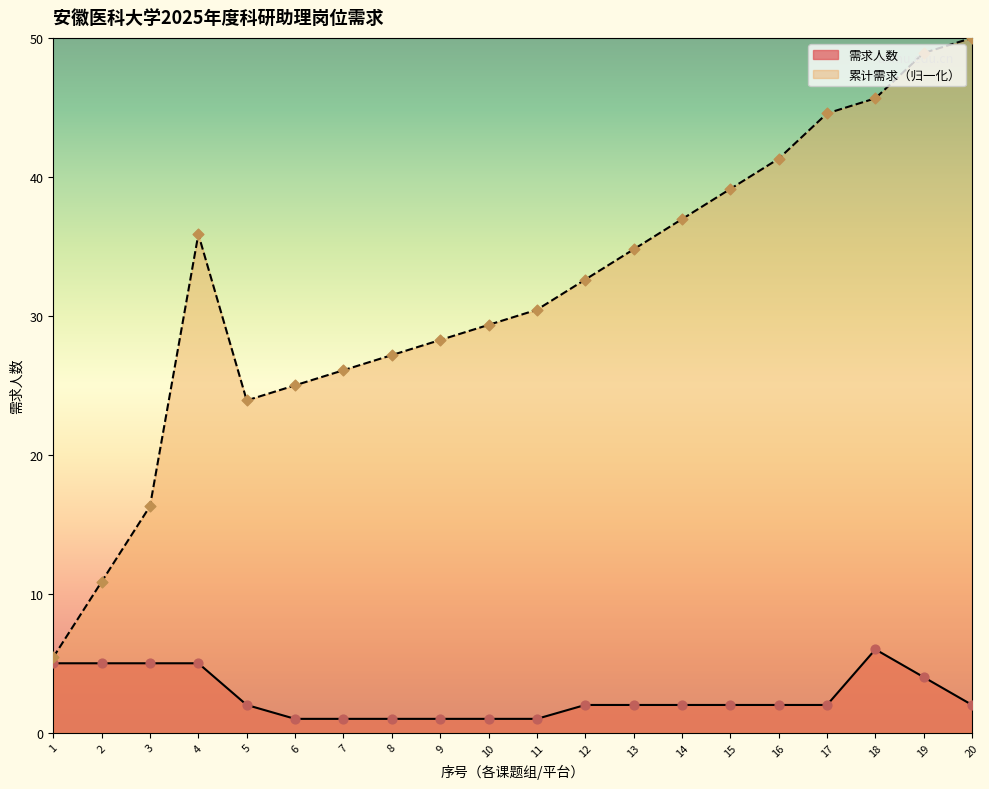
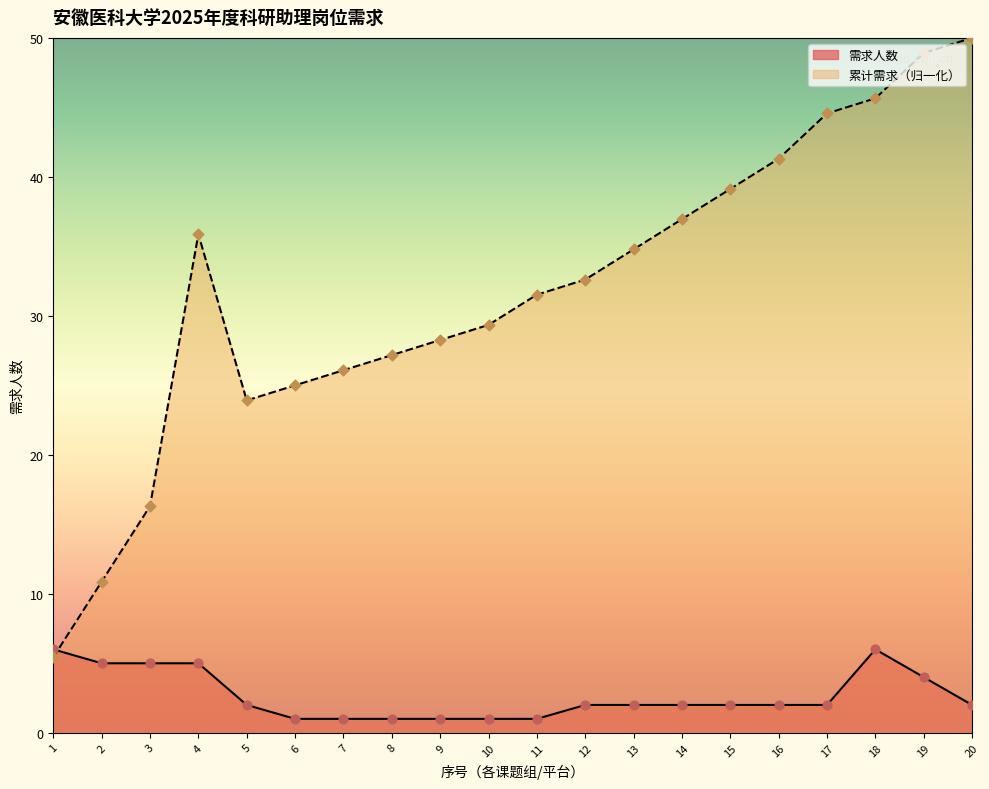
  {
    "需求人数": {
-     "1": 5,
+     "1": 6,
      "2": 5,
      "3": 5,
      "4": 5,
      "5": 2,
      "6": 1,
      "7": 1,
      "8": 1,
      "9": 1,
      "10": 1,
      "11": 1,
      "12": 2,
      "13": 2,
      "14": 2,
      "15": 2,
      "16": 2,
      "17": 2,
      "18": 6,
      "19": 4,
      "20": 2
    },
    "累计需求（归一化）": {
      "1": 5.4,
      "2": 10.9,
      "3": 16.3,
      "4": 35.9,
      "5": 23.9,
      "6": 25.0,
      "7": 26.1,
      "8": 27.2,
      "9": 28.3,
      "10": 29.3,
-     "11": 30.4,
+     "11": 31.5,
      "12": 32.6,
      "13": 34.8,
      "14": 37.0,
      "15": 39.1,
      "16": 41.3,
      "17": 44.6,
      "18": 45.7,
      "20": 50.0
    }
  }
